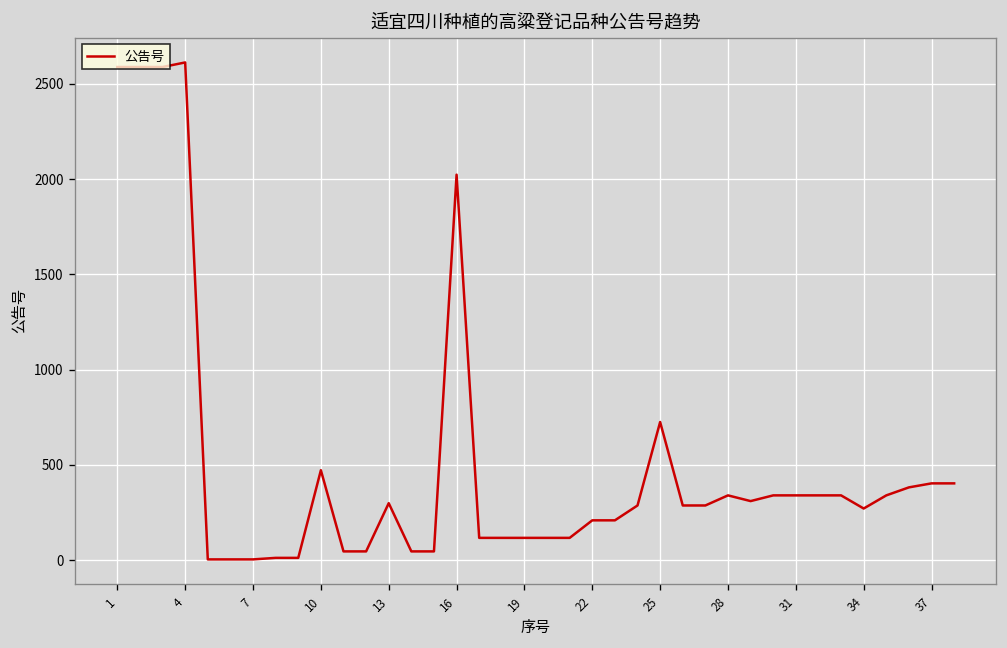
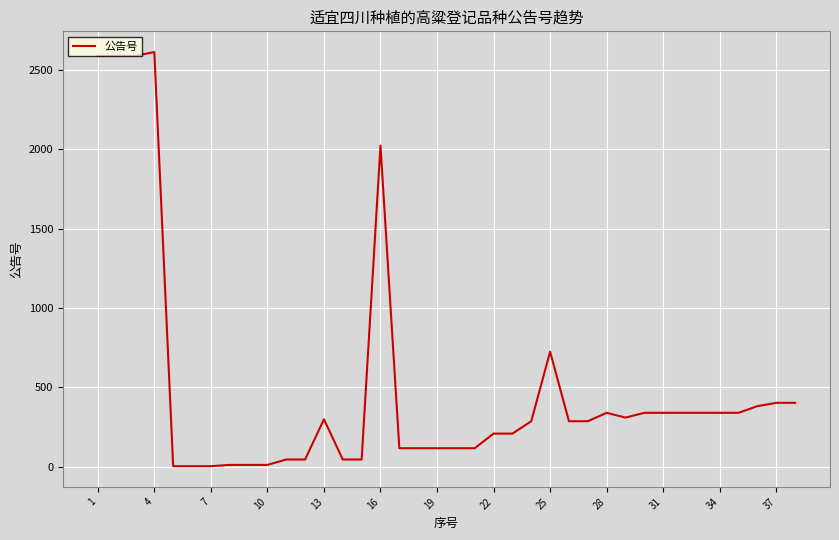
  {
    "4": 2610,
    "7": 0,
-   "10": 470,
+   "10": 10,
    "13": 300,
    "16": 2020,
    "19": 120,
    "22": 210,
    "25": 730,
    "28": 340,
    "31": 340,
-   "34": 270,
+   "34": 340,
    "37": 400
  }
